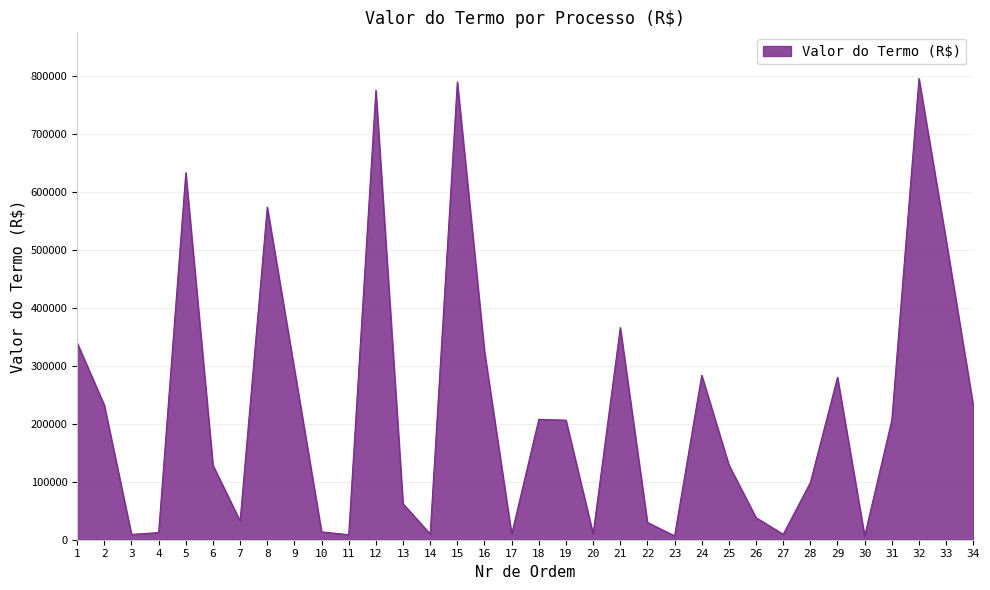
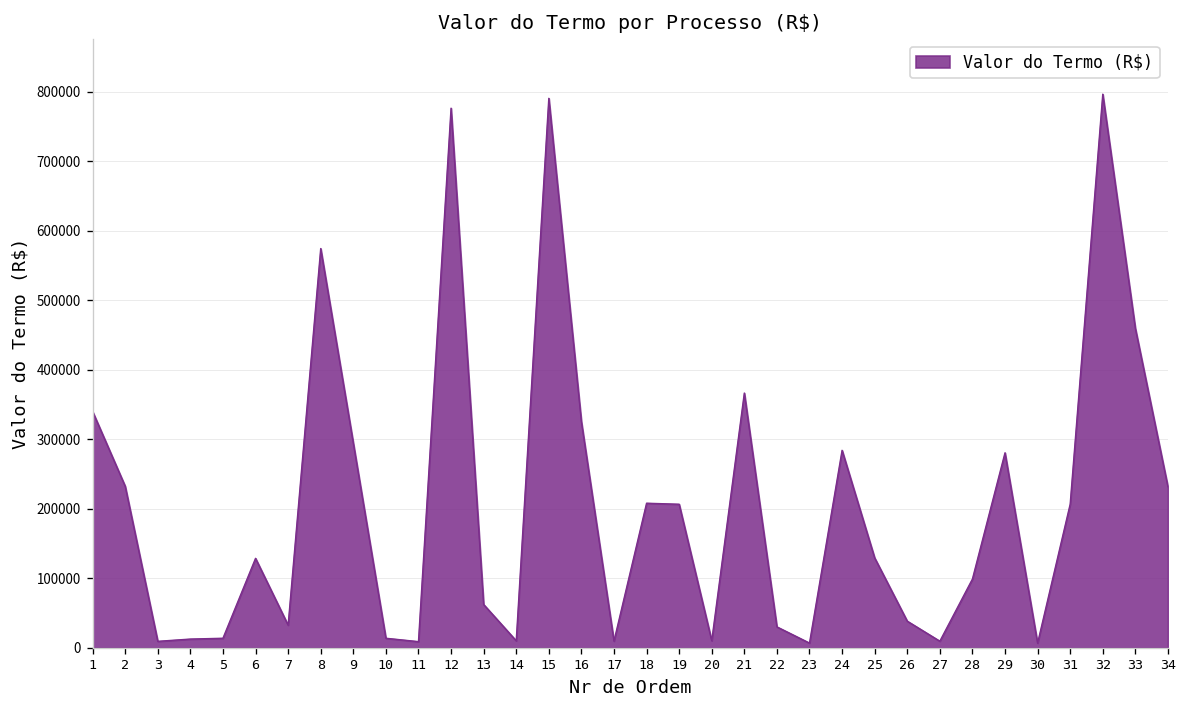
  {
    "1": 340000,
    "2": 230000,
    "3": 10000,
    "4": 10000,
-   "5": 630000,
+   "5": 10000,
    "6": 130000,
    "7": 30000,
    "8": 570000,
    "9": 290000,
    "10": 10000,
    "11": 10000,
    "12": 780000,
    "13": 60000,
    "14": 10000,
    "15": 790000,
    "16": 330000,
    "17": 10000,
    "18": 210000,
    "19": 210000,
    "20": 10000,
    "21": 370000,
    "22": 30000,
    "23": 10000,
    "24": 280000,
    "25": 130000,
    "26": 40000,
    "27": 10000,
    "28": 100000,
    "29": 280000,
    "30": 10000,
    "31": 210000,
    "32": 800000,
-   "33": 520000,
+   "33": 460000,
    "34": 230000
  }
